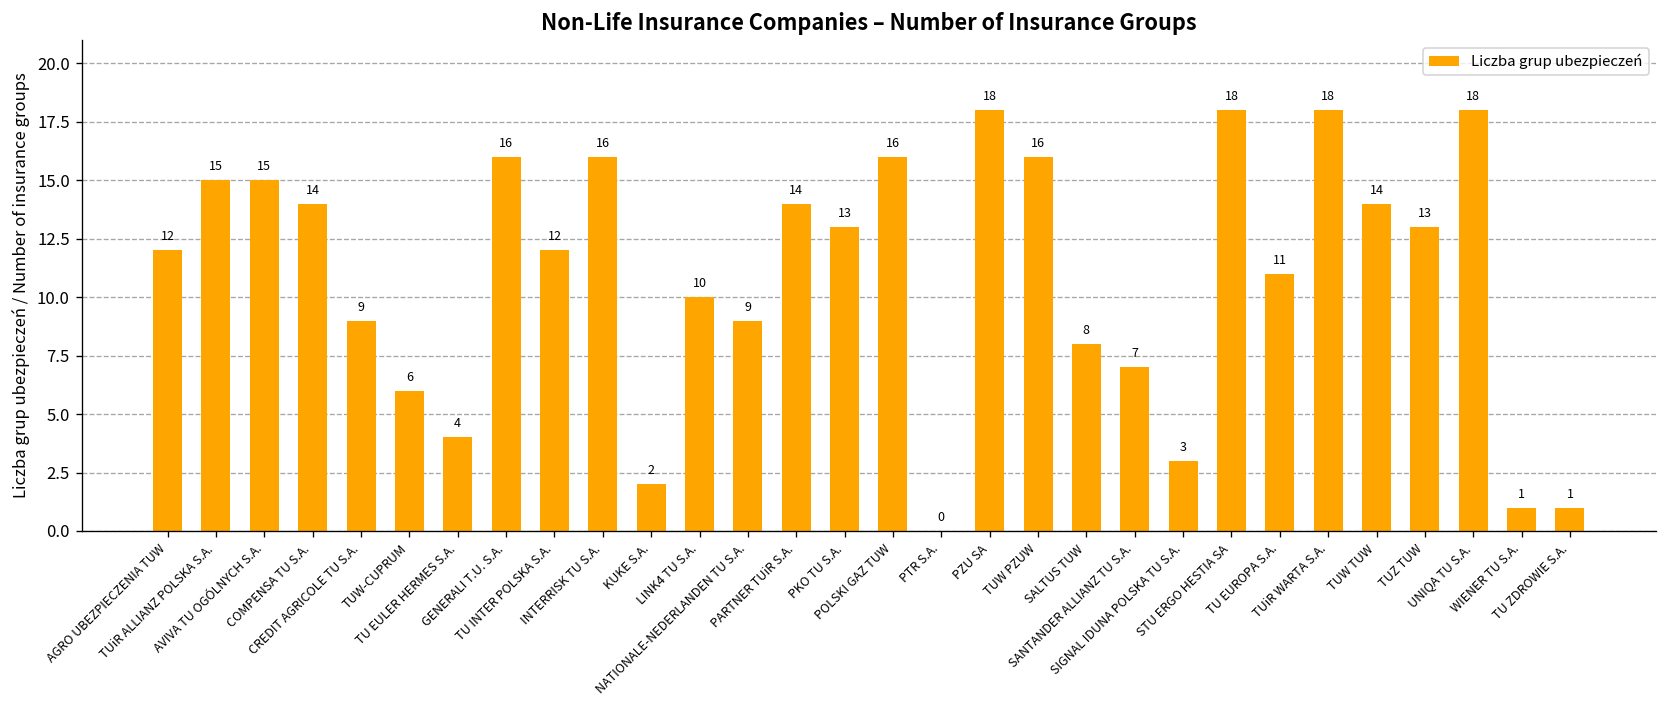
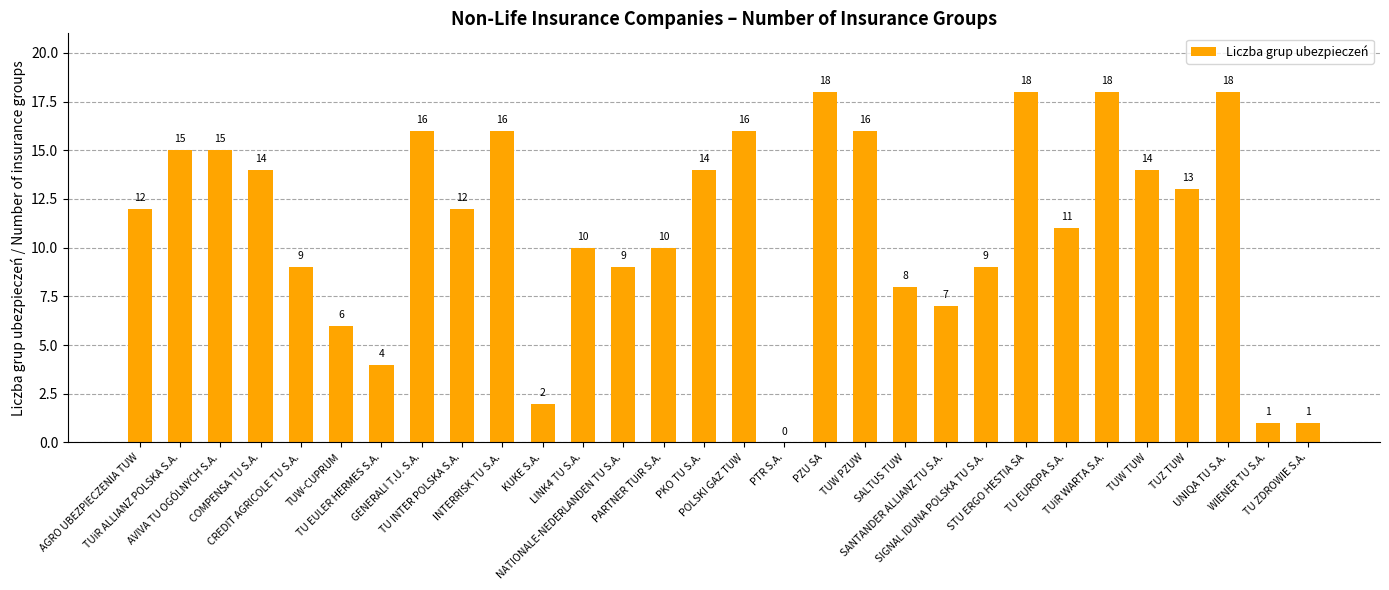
  {
    "AGRO UBEZPIECZENIA TUW": 12,
    "TUiR ALLIANZ POLSKA S.A.": 15,
    "AVIVA TU OGÓLNYCH S.A.": 15,
    "COMPENSA TU S.A.": 14,
    "CREDIT AGRICOLE TU S.A.": 9,
    "TUW-CUPRUM": 6,
    "TU EULER HERMES S.A.": 4,
    "GENERALI T.U. S.A.": 16,
    "TU INTER POLSKA S.A.": 12,
    "INTERRISK TU S.A.": 16,
    "KUKE S.A.": 2,
    "LINK4 TU S.A.": 10,
    "NATIONALE-NEDERLANDEN TU S.A.": 9,
-   "PARTNER TUiR S.A.": 14,
-   "PKO TU S.A.": 13,
+   "PARTNER TUiR S.A.": 10,
+   "PKO TU S.A.": 14,
    "POLSKI GAZ TUW": 16,
    "PTR S.A.": 0,
    "PZU SA": 18,
    "TUW PZUW": 16,
    "SALTUS TUW": 8,
    "SANTANDER ALLIANZ TU S.A.": 7,
-   "SIGNAL IDUNA POLSKA TU S.A.": 3,
+   "SIGNAL IDUNA POLSKA TU S.A.": 9,
    "STU ERGO HESTIA SA": 18,
    "TU EUROPA S.A.": 11,
    "TUiR WARTA S.A.": 18,
    "TUW TUW": 14,
    "TUZ TUW": 13,
    "UNIQA TU S.A.": 18,
    "WIENER TU S.A.": 1,
    "TU ZDROWIE S.A.": 1
  }
